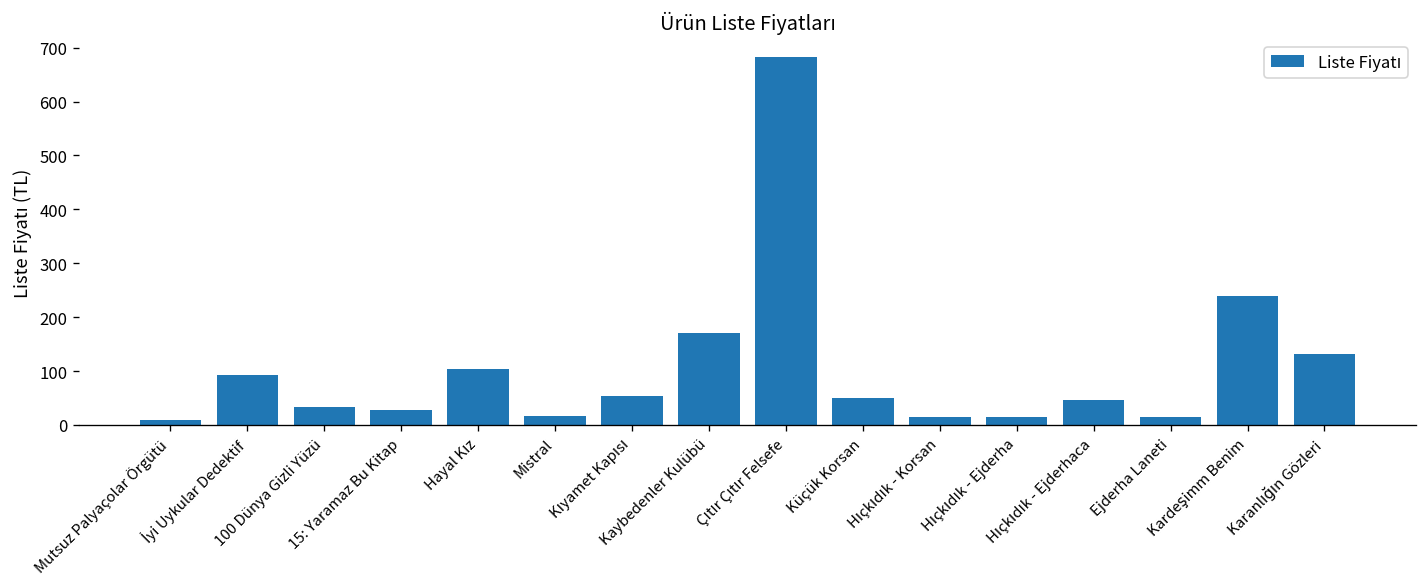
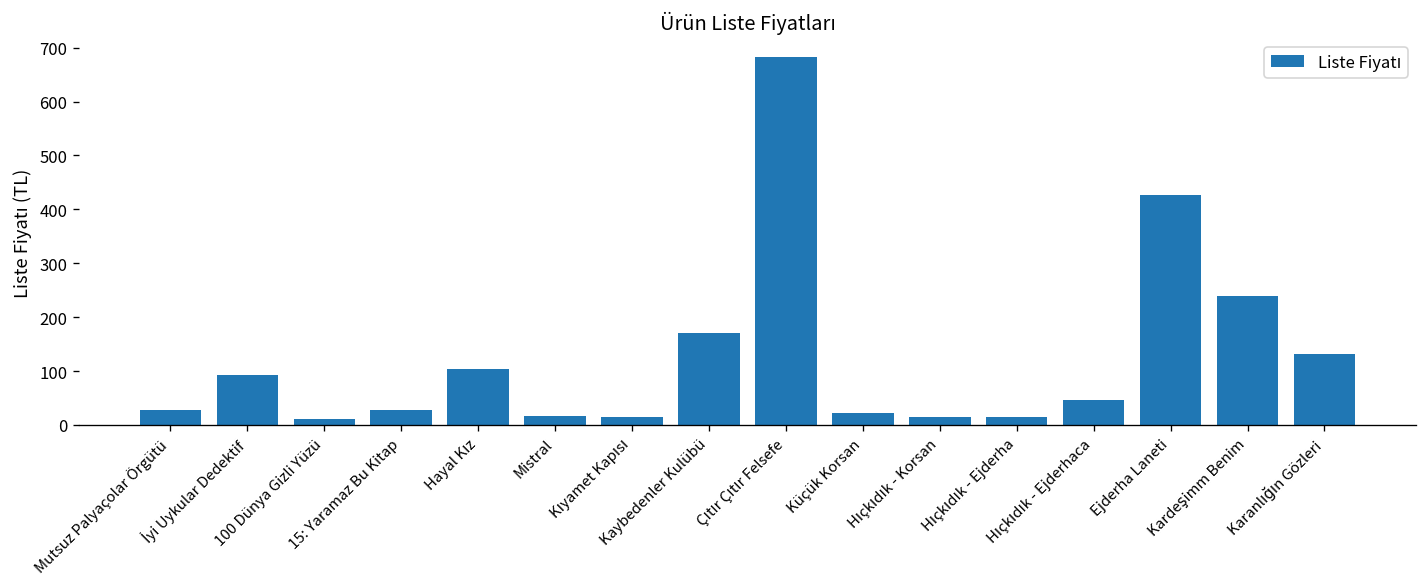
  {
-   "Mutsuz Palyaçolar Örgütü": 10,
+   "Mutsuz Palyaçolar Örgütü": 30,
    "İyi Uykular Dedektif": 90,
-   "100 Dünya Gizli Yüzü": 30,
+   "100 Dünya Gizli Yüzü": 10,
    "15: Yaramaz Bu Kitap": 30,
    "Hayal Kız": 100,
    "Mistral": 20,
-   "Kıyamet Kapısı": 50,
+   "Kıyamet Kapısı": 10,
    "Kaybedenler Kulübü": 170,
    "Çıtır Çıtır Felsefe": 680,
-   "Küçük Korsan": 50,
+   "Küçük Korsan": 20,
    "Hıçkıdık - Korsan": 20,
    "Hıçkıdık - Ejderha": 20,
    "Hıçkıdık - Ejderhaca": 50,
-   "Ejderha Laneti": 20,
+   "Ejderha Laneti": 430,
    "Kardeşimm Benim": 240,
    "Karanlığın Gözleri": 130
  }
